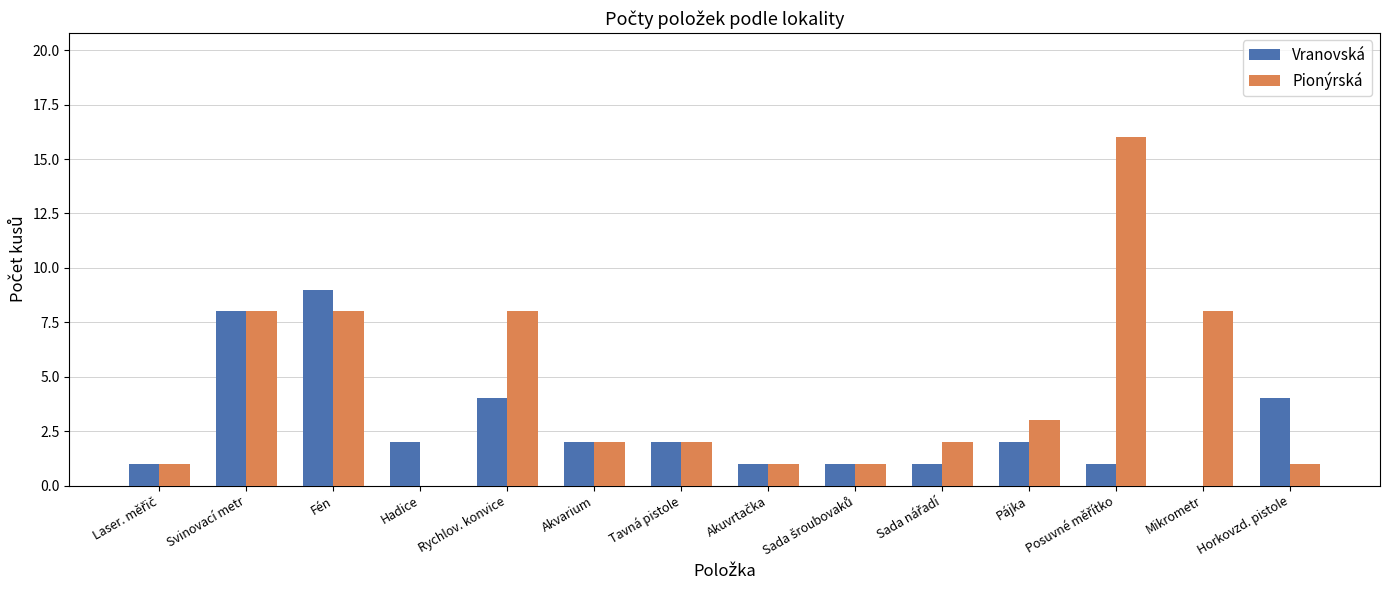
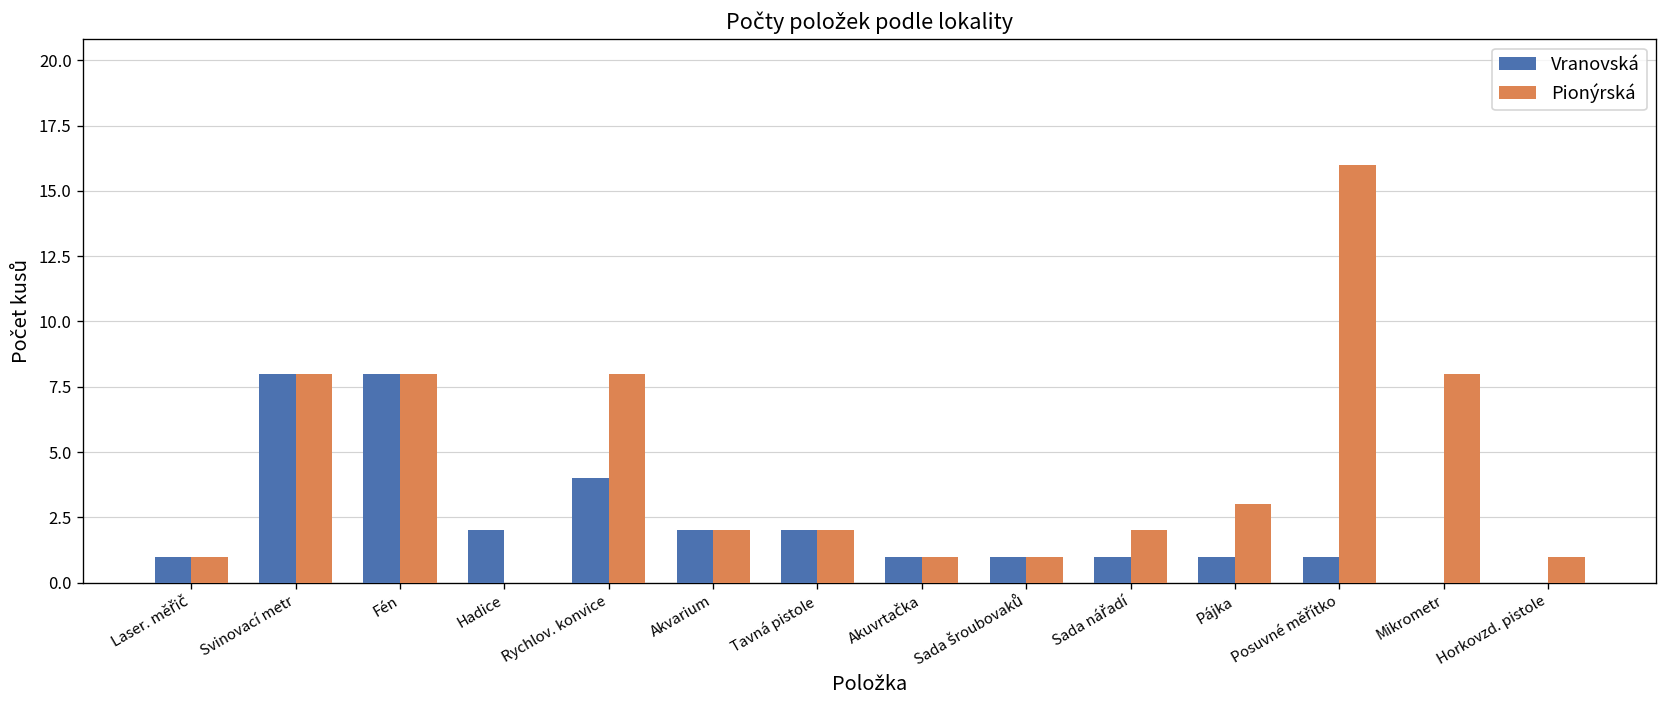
  {
    "Vranovská": {
      "Laser. měřič": 1,
      "Svinovací metr": 8,
-     "Fén": 9,
+     "Fén": 8,
      "Hadice": 2,
      "Rychlov. konvice": 4,
      "Akvarium": 2,
      "Tavná pistole": 2,
      "Akuvrtačka": 1,
      "Sada šroubovaků": 1,
      "Sada nářadí": 1,
-     "Pájka": 2,
+     "Pájka": 1,
      "Posuvné měřítko": 1,
      "Mikrometr": 0,
-     "Horkovzd. pistole": 4
+     "Horkovzd. pistole": 0
    },
    "Pionýrská": {
      "Laser. měřič": 1,
      "Svinovací metr": 8,
      "Fén": 8,
      "Hadice": 0,
      "Rychlov. konvice": 8,
      "Akvarium": 2,
      "Tavná pistole": 2,
      "Akuvrtačka": 1,
      "Sada šroubovaků": 1,
      "Sada nářadí": 2,
      "Pájka": 3,
      "Posuvné měřítko": 16,
      "Mikrometr": 8,
      "Horkovzd. pistole": 1
    }
  }
